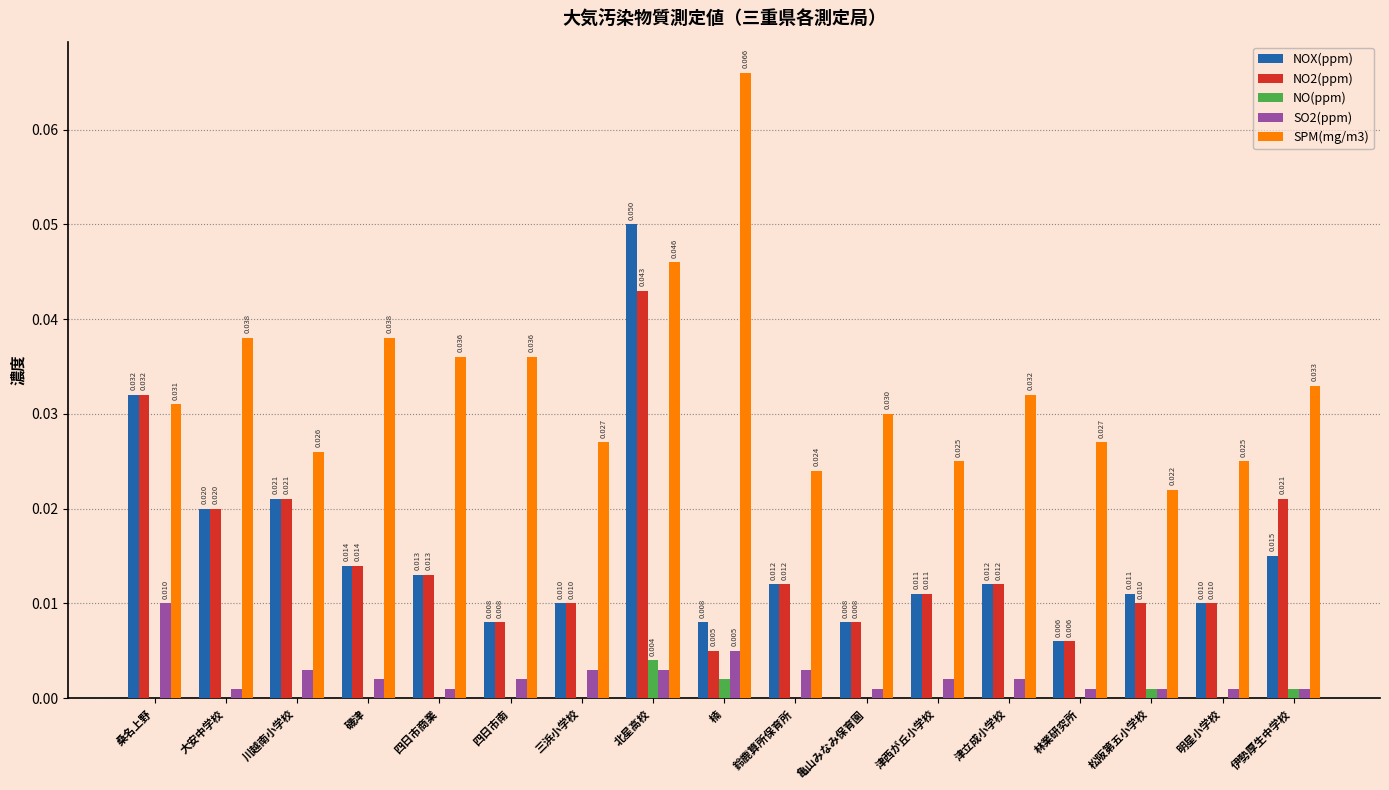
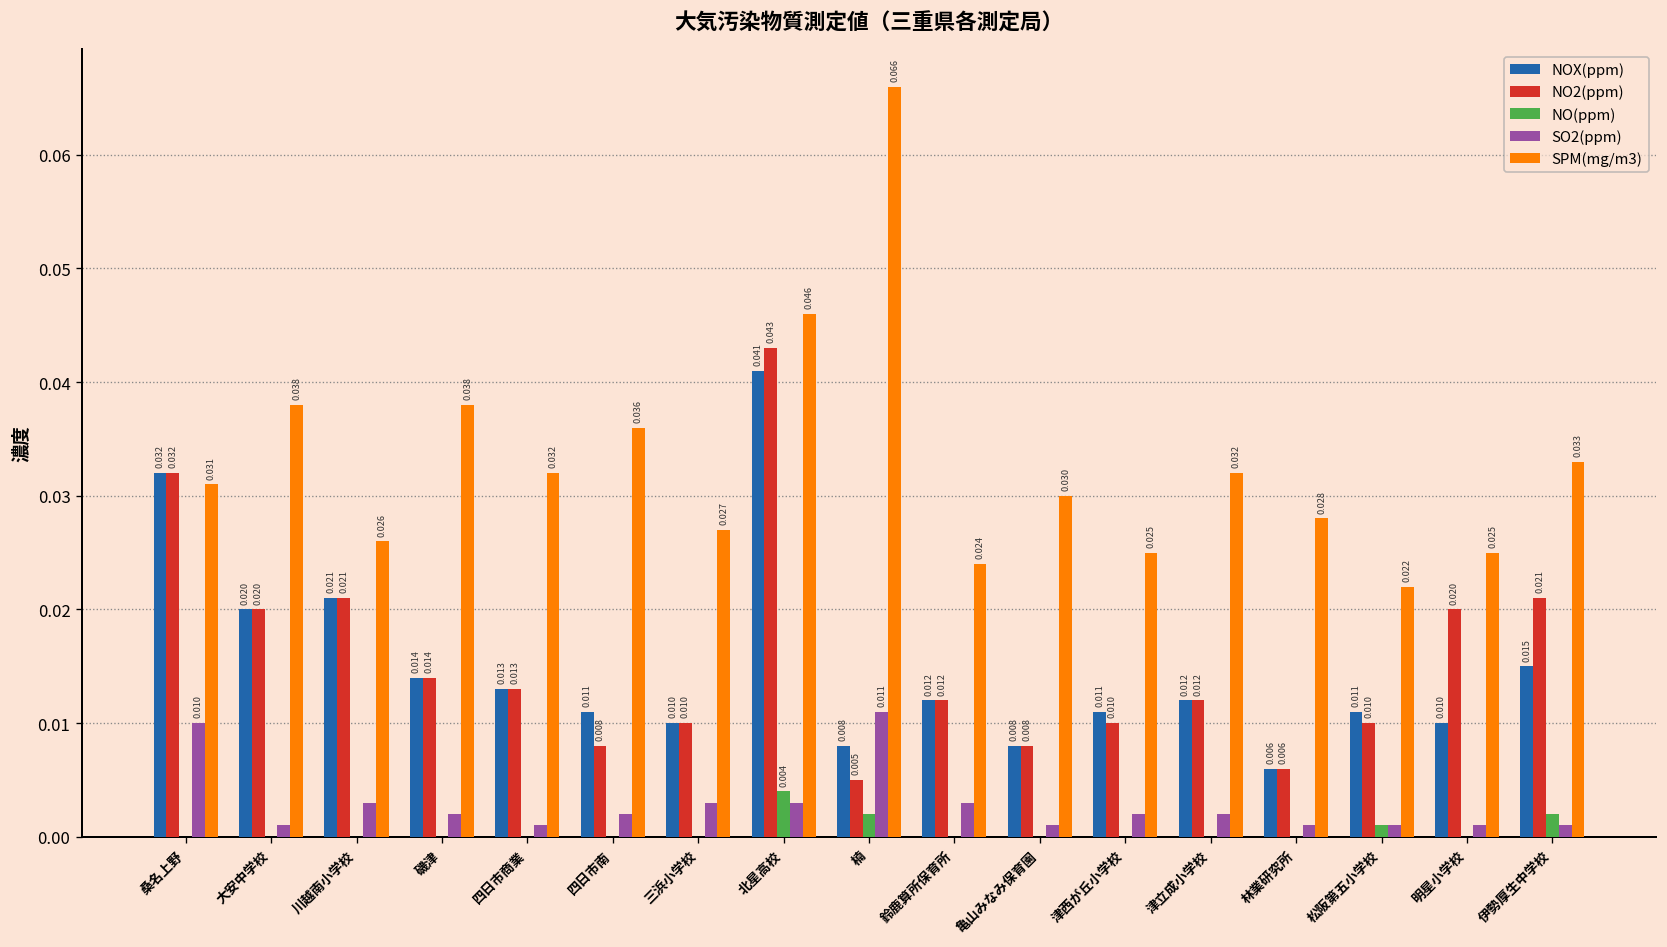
  {
    "NOX(ppm)": {
      "桑名上野": 0.032,
      "大安中学校": 0.020,
      "川越南小学校": 0.021,
      "磯津": 0.014,
      "四日市商業": 0.013,
-     "四日市南": 0.008,
+     "四日市南": 0.011,
      "三浜小学校": 0.010,
-     "北星高校": 0.050,
+     "北星高校": 0.041,
      "楠": 0.008,
      "鈴鹿算所保育所": 0.012,
      "亀山みなみ保育園": 0.008,
      "津西が丘小学校": 0.011,
      "津立成小学校": 0.012,
      "林業研究所": 0.006,
      "松阪第五小学校": 0.011,
      "明星小学校": 0.010,
      "伊勢厚生中学校": 0.015
    },
    "NO2(ppm)": {
      "桑名上野": 0.032,
      "大安中学校": 0.020,
      "川越南小学校": 0.021,
      "磯津": 0.014,
      "四日市商業": 0.013,
      "四日市南": 0.008,
      "三浜小学校": 0.010,
      "北星高校": 0.043,
      "楠": 0.005,
      "鈴鹿算所保育所": 0.012,
      "亀山みなみ保育園": 0.008,
-     "津西が丘小学校": 0.011,
+     "津西が丘小学校": 0.010,
      "津立成小学校": 0.012,
      "林業研究所": 0.006,
      "松阪第五小学校": 0.010,
-     "明星小学校": 0.010,
+     "明星小学校": 0.020,
      "伊勢厚生中学校": 0.021
    },
    "NO(ppm)": {
      "桑名上野": 0.000,
      "大安中学校": 0.000,
      "川越南小学校": 0.000,
      "磯津": 0.000,
      "四日市商業": 0.000,
      "四日市南": 0.000,
      "三浜小学校": 0.000,
      "楠": 0.002,
      "鈴鹿算所保育所": 0.000,
      "亀山みなみ保育園": 0.000,
      "津西が丘小学校": 0.000,
      "津立成小学校": 0.000,
      "林業研究所": 0.000,
      "松阪第五小学校": 0.001,
      "明星小学校": 0.000,
-     "伊勢厚生中学校": 0.001
+     "伊勢厚生中学校": 0.002
    },
    "SO2(ppm)": {
      "桑名上野": 0.010,
-     "楠": 0.005
+     "楠": 0.011
    },
    "SPM(mg/m3)": {
      "桑名上野": 0.031,
      "大安中学校": 0.038,
      "川越南小学校": 0.026,
      "磯津": 0.038,
-     "四日市商業": 0.036,
+     "四日市商業": 0.032,
      "四日市南": 0.036,
      "三浜小学校": 0.027,
      "北星高校": 0.046,
      "楠": 0.066,
      "鈴鹿算所保育所": 0.024,
      "亀山みなみ保育園": 0.030,
      "津西が丘小学校": 0.025,
      "津立成小学校": 0.032,
-     "林業研究所": 0.027,
+     "林業研究所": 0.028,
      "松阪第五小学校": 0.022,
      "明星小学校": 0.025,
      "伊勢厚生中学校": 0.033
    }
  }
